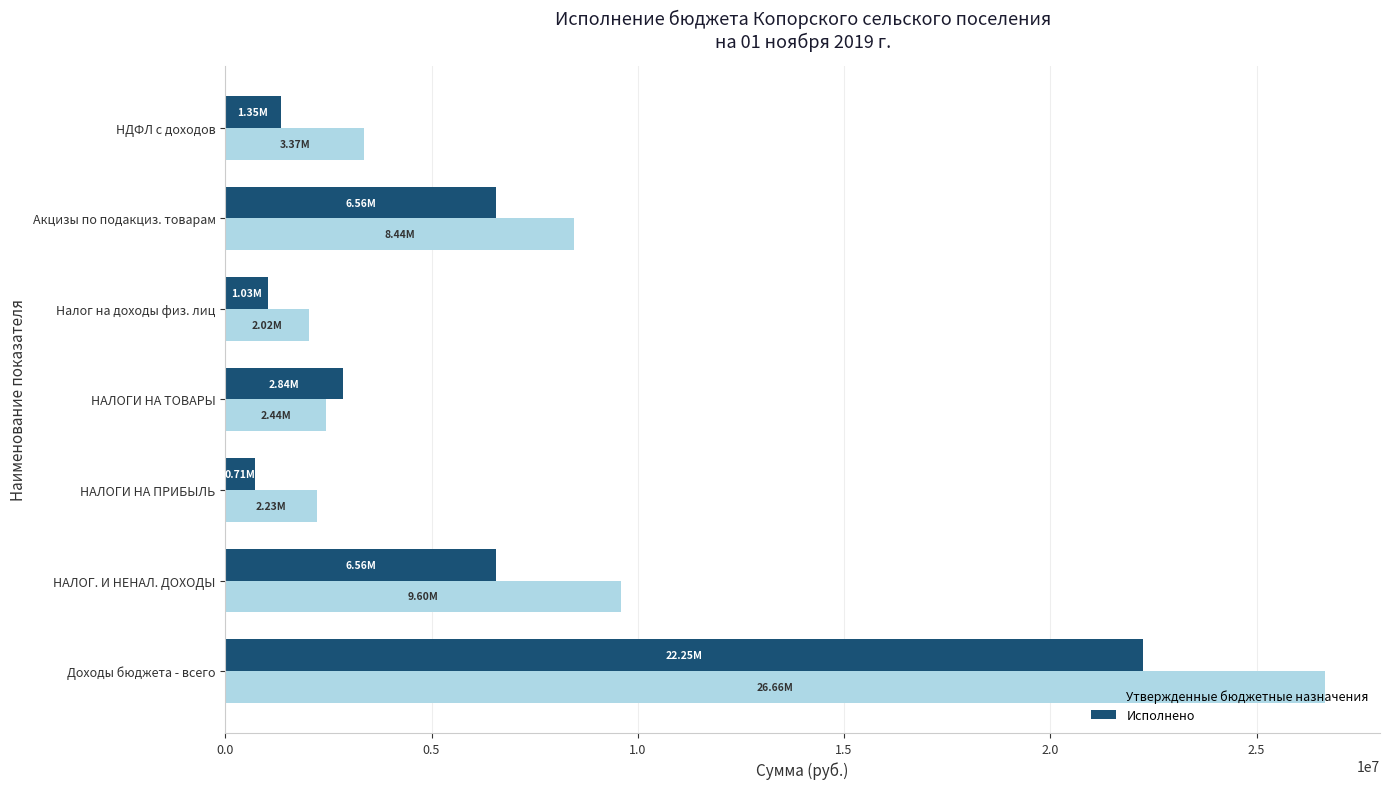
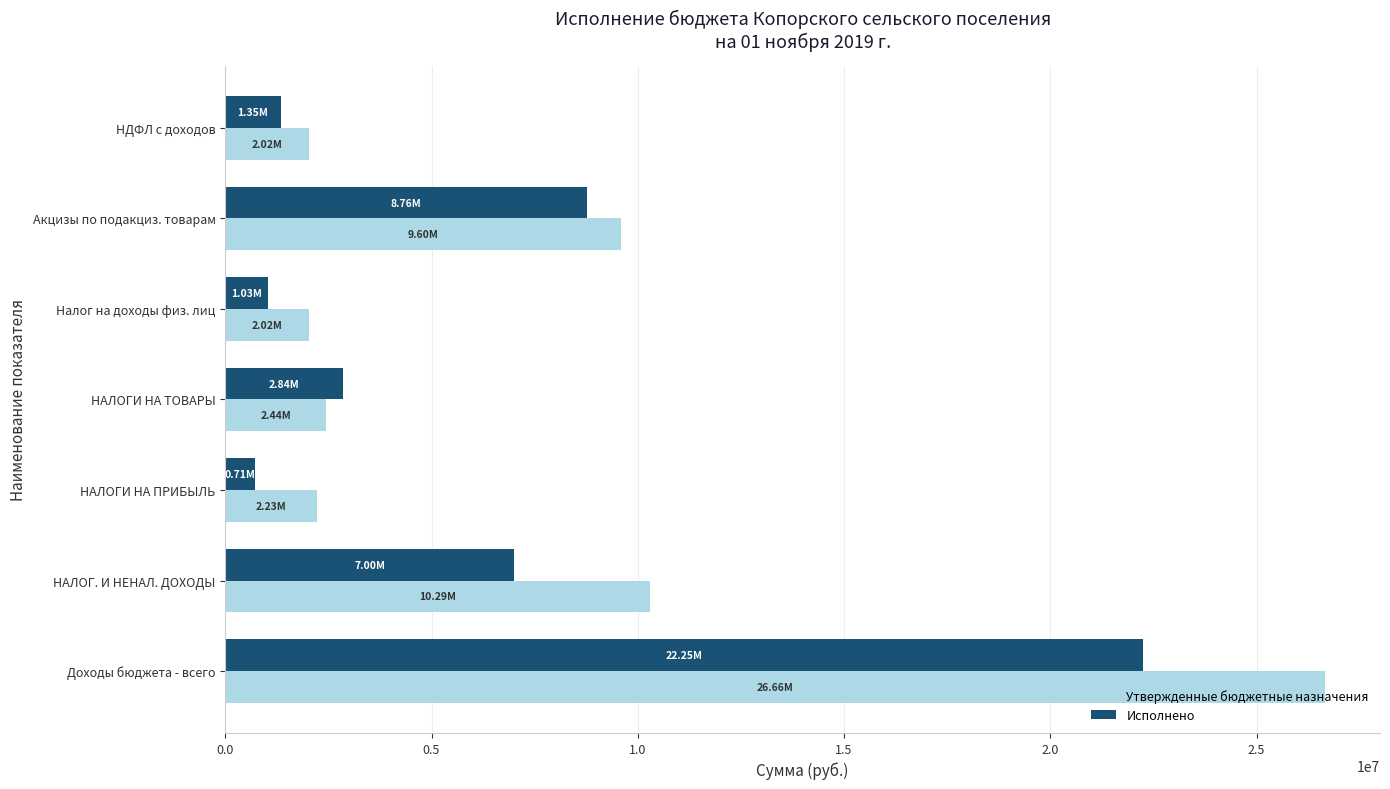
  {
    "Утвержденные бюджетные назначения": {
-     "НДФЛ с доходов": "3.37M",
-     "Акцизы по подакциз. товарам": "8.44M",
+     "НДФЛ с доходов": "2.02M",
+     "Акцизы по подакциз. товарам": "9.60M",
      "Налог на доходы физ. лиц": "2.02M",
      "НАЛОГИ НА ТОВАРЫ": "2.44M",
      "НАЛОГИ НА ПРИБЫЛЬ": "2.23M",
-     "НАЛОГ. И НЕНАЛ. ДОХОДЫ": "9.60M",
+     "НАЛОГ. И НЕНАЛ. ДОХОДЫ": "10.29M",
      "Доходы бюджета - всего": "26.66M"
    },
    "Исполнено": {
      "НДФЛ с доходов": "1.35M",
-     "Акцизы по подакциз. товарам": "6.56M",
+     "Акцизы по подакциз. товарам": "8.76M",
      "Налог на доходы физ. лиц": "1.03M",
      "НАЛОГИ НА ТОВАРЫ": "2.84M",
      "НАЛОГИ НА ПРИБЫЛЬ": "0.71M",
-     "НАЛОГ. И НЕНАЛ. ДОХОДЫ": "6.56M",
+     "НАЛОГ. И НЕНАЛ. ДОХОДЫ": "7.00M",
      "Доходы бюджета - всего": "22.25M"
    }
  }
